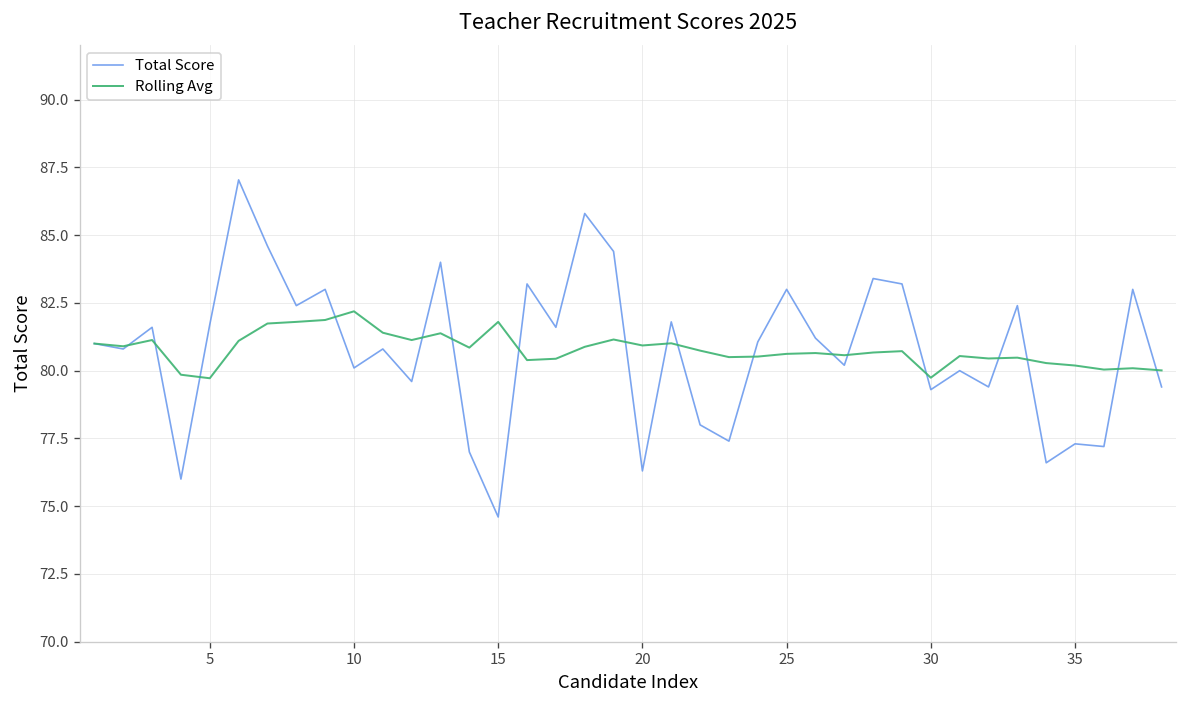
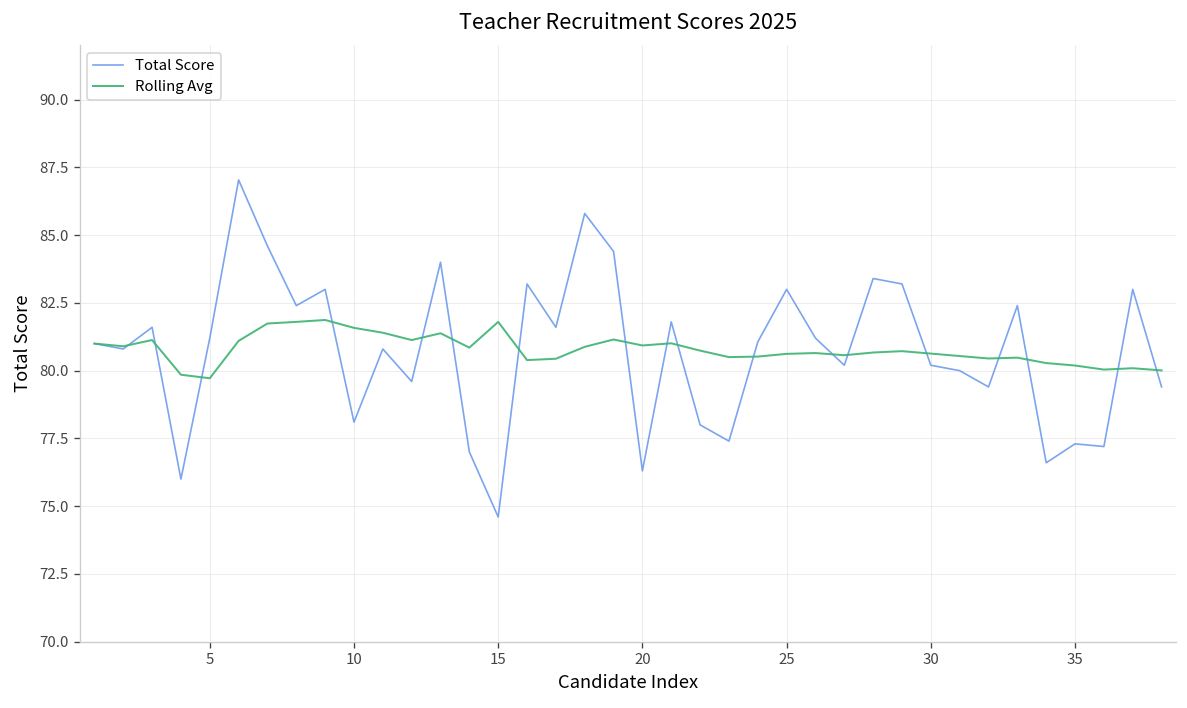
  {
    "Total Score": {
-     "5": 81.7,
-     "10": 80.1,
+     "5": 81.2,
+     "10": 78.1,
      "15": 74.6,
      "20": 76.3,
      "25": 83.0,
-     "30": 79.3,
+     "30": 80.2,
      "35": 77.3
    },
    "Rolling Avg": {
      "5": 79.7,
-     "10": 82.2,
+     "10": 81.6,
      "15": 81.8,
      "20": 80.9,
      "25": 80.6,
-     "30": 79.7,
+     "30": 80.6,
      "35": 80.2
    }
  }
